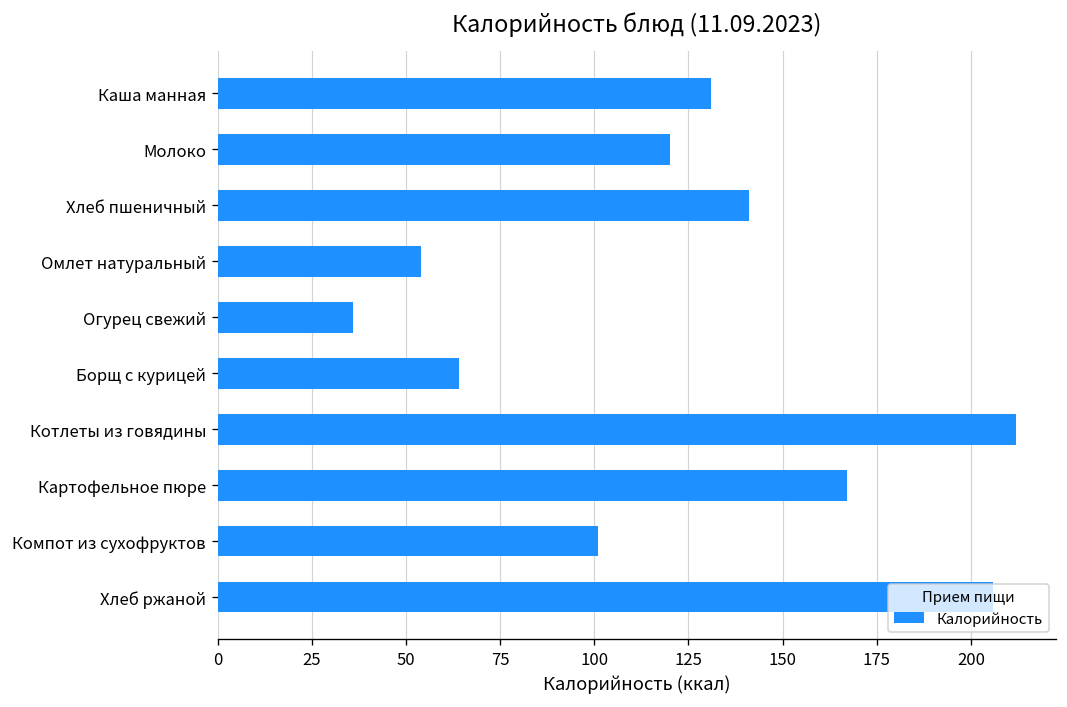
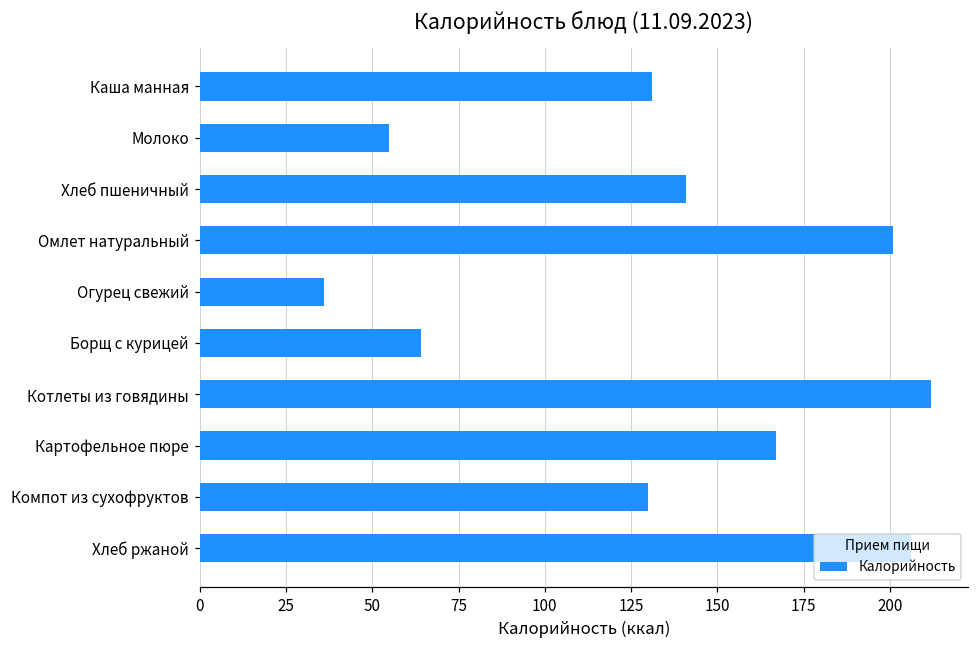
  {
    "Каша манная": 131,
-   "Молоко": 120,
+   "Молоко": 55,
    "Хлеб пшеничный": 141,
-   "Омлет натуральный": 54,
+   "Омлет натуральный": 201,
    "Огурец свежий": 36,
    "Борщ с курицей": 64,
    "Котлеты из говядины": 212,
    "Картофельное пюре": 167,
-   "Компот из сухофруктов": 101
+   "Компот из сухофруктов": 130
  }
